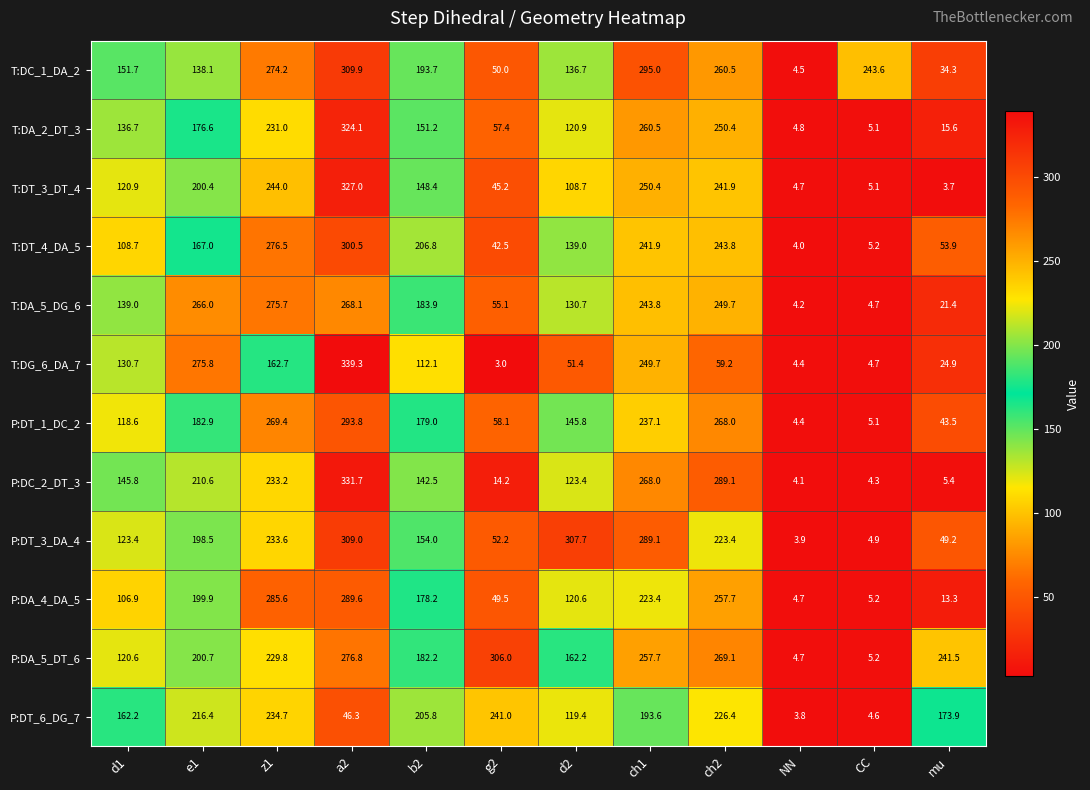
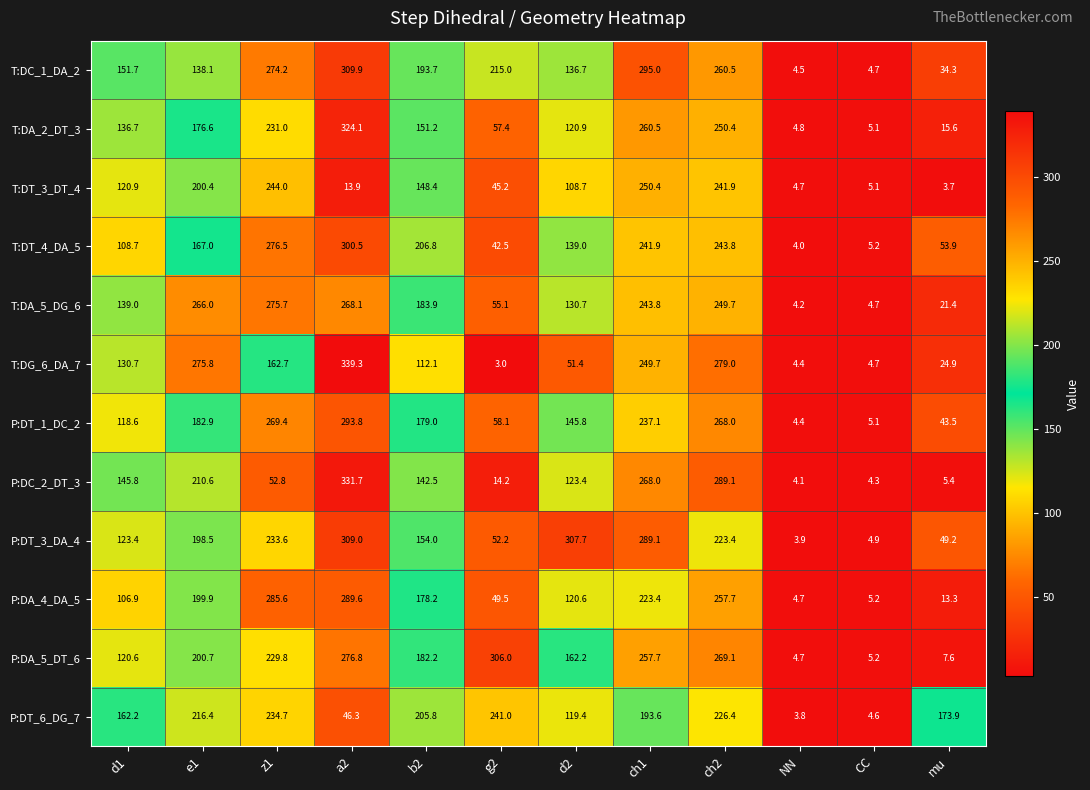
  {
    "T:DC_1_DA_2": {
      "d1": 151.7,
      "e1": 138.1,
      "z1": 274.2,
      "a2": 309.9,
      "b2": 193.7,
-     "g2": 50.0,
+     "g2": 215.0,
      "d2": 136.7,
      "ch1": 295.0,
      "ch2": 260.5,
      "NN": 4.5,
-     "CC": 243.6,
+     "CC": 4.7,
      "mu": 34.3
    },
    "T:DA_2_DT_3": {
      "d1": 136.7,
      "e1": 176.6,
      "z1": 231.0,
      "a2": 324.1,
      "b2": 151.2,
      "g2": 57.4,
      "d2": 120.9,
      "ch1": 260.5,
      "ch2": 250.4,
      "NN": 4.8,
      "CC": 5.1,
      "mu": 15.6
    },
    "T:DT_3_DT_4": {
      "d1": 120.9,
      "e1": 200.4,
      "z1": 244.0,
-     "a2": 327.0,
+     "a2": 13.9,
      "b2": 148.4,
      "g2": 45.2,
      "d2": 108.7,
      "ch1": 250.4,
      "ch2": 241.9,
      "NN": 4.7,
      "CC": 5.1,
      "mu": 3.7
    },
    "T:DT_4_DA_5": {
      "d1": 108.7,
      "e1": 167.0,
      "z1": 276.5,
      "a2": 300.5,
      "b2": 206.8,
      "g2": 42.5,
      "d2": 139.0,
      "ch1": 241.9,
      "ch2": 243.8,
      "NN": 4.0,
      "CC": 5.2,
      "mu": 53.9
    },
    "T:DA_5_DG_6": {
      "d1": 139.0,
      "e1": 266.0,
      "z1": 275.7,
      "a2": 268.1,
      "b2": 183.9,
      "g2": 55.1,
      "d2": 130.7,
      "ch1": 243.8,
      "ch2": 249.7,
      "NN": 4.2,
      "CC": 4.7,
      "mu": 21.4
    },
    "T:DG_6_DA_7": {
      "d1": 130.7,
      "e1": 275.8,
      "z1": 162.7,
      "a2": 339.3,
      "b2": 112.1,
      "g2": 3.0,
      "d2": 51.4,
      "ch1": 249.7,
-     "ch2": 59.2,
+     "ch2": 279.0,
      "NN": 4.4,
      "CC": 4.7,
      "mu": 24.9
    },
    "P:DT_1_DC_2": {
      "d1": 118.6,
      "e1": 182.9,
      "z1": 269.4,
      "a2": 293.8,
      "b2": 179.0,
      "g2": 58.1,
      "d2": 145.8,
      "ch1": 237.1,
      "ch2": 268.0,
      "NN": 4.4,
      "CC": 5.1,
      "mu": 43.5
    },
    "P:DC_2_DT_3": {
      "d1": 145.8,
      "e1": 210.6,
-     "z1": 233.2,
+     "z1": 52.8,
      "a2": 331.7,
      "b2": 142.5,
      "g2": 14.2,
      "d2": 123.4,
      "ch1": 268.0,
      "ch2": 289.1,
      "NN": 4.1,
      "CC": 4.3,
      "mu": 5.4
    },
    "P:DT_3_DA_4": {
      "d1": 123.4,
      "e1": 198.5,
      "z1": 233.6,
      "a2": 309.0,
      "b2": 154.0,
      "g2": 52.2,
      "d2": 307.7,
      "ch1": 289.1,
      "ch2": 223.4,
      "NN": 3.9,
      "CC": 4.9,
      "mu": 49.2
    },
    "P:DA_4_DA_5": {
      "d1": 106.9,
      "e1": 199.9,
      "z1": 285.6,
      "a2": 289.6,
      "b2": 178.2,
      "g2": 49.5,
      "d2": 120.6,
      "ch1": 223.4,
      "ch2": 257.7,
      "NN": 4.7,
      "CC": 5.2,
      "mu": 13.3
    },
    "P:DA_5_DT_6": {
      "d1": 120.6,
      "e1": 200.7,
      "z1": 229.8,
      "a2": 276.8,
      "b2": 182.2,
      "g2": 306.0,
      "d2": 162.2,
      "ch1": 257.7,
      "ch2": 269.1,
      "NN": 4.7,
      "CC": 5.2,
-     "mu": 241.5
+     "mu": 7.6
    },
    "P:DT_6_DG_7": {
      "d1": 162.2,
      "e1": 216.4,
      "z1": 234.7,
      "a2": 46.3,
      "b2": 205.8,
      "g2": 241.0,
      "d2": 119.4,
      "ch1": 193.6,
      "ch2": 226.4,
      "NN": 3.8,
      "CC": 4.6,
      "mu": 173.9
    }
  }
